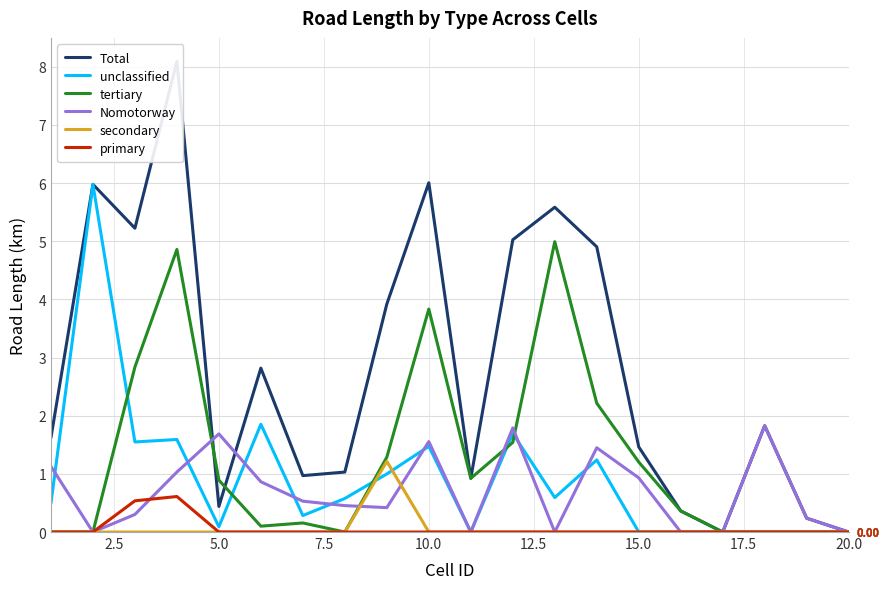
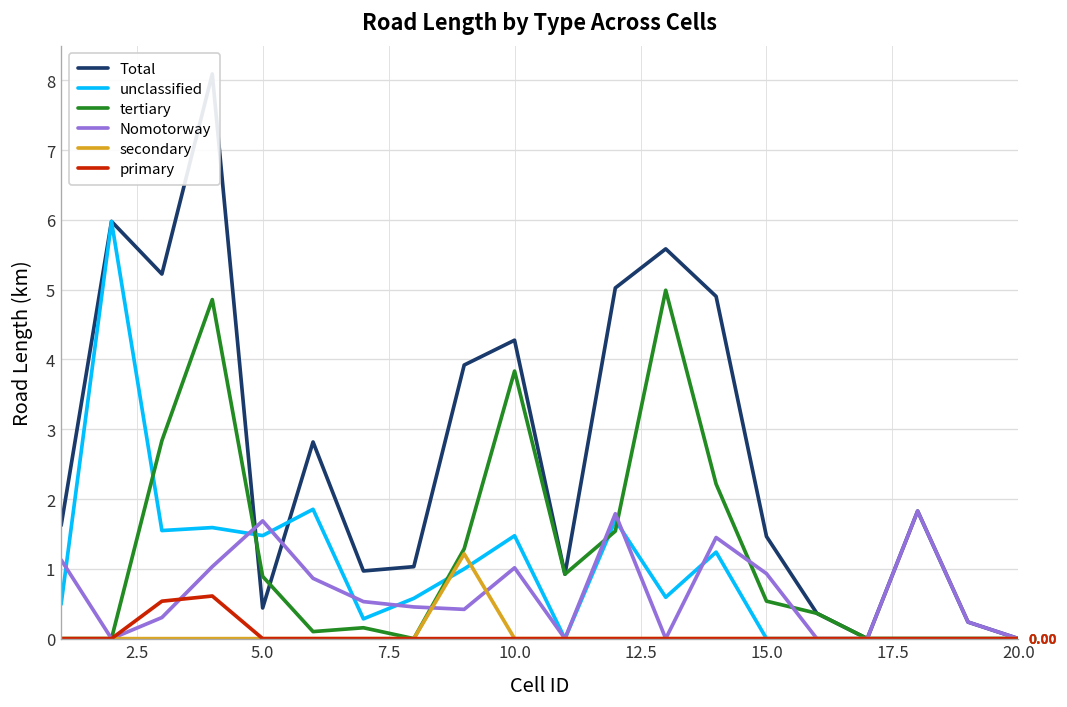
  {
    "Total": {
      "5.0": 0.4,
-     "10.0": 6.0,
+     "10.0": 4.3,
      "15.0": 1.5
    },
    "unclassified": {
-     "5.0": 0.1,
+     "5.0": 1.5,
      "10.0": 1.5
    },
    "tertiary": {
      "5.0": 0.9,
      "10.0": 3.8,
-     "15.0": 1.2
+     "15.0": 0.5
    },
    "Nomotorway": {
      "5.0": 1.7,
-     "10.0": 1.6,
+     "10.0": 1.0,
      "15.0": 0.9
    }
  }
